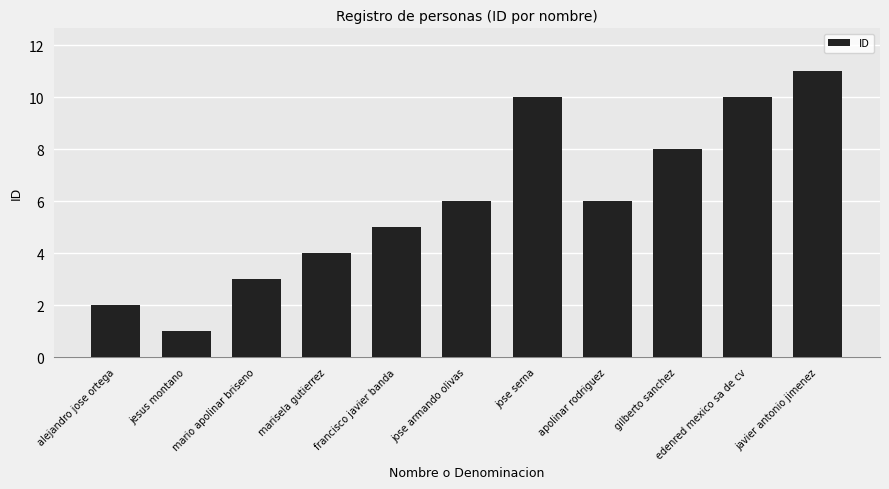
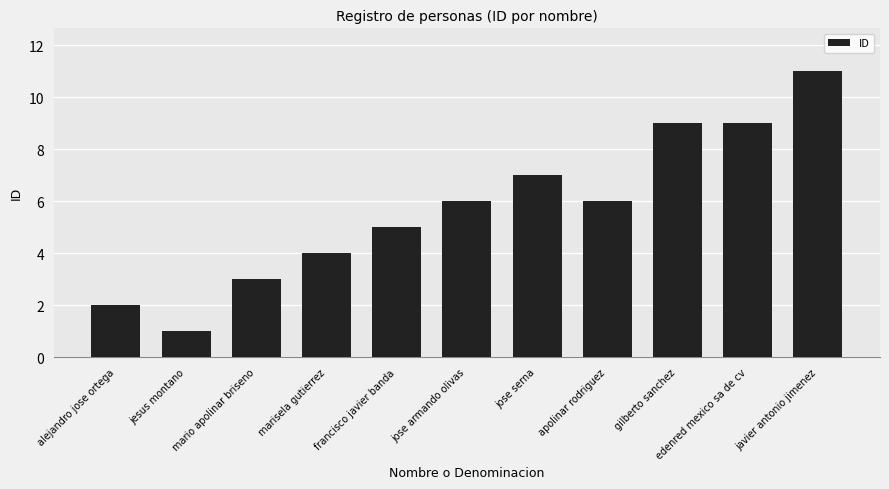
  {
    "alejandro jose ortega": 2,
    "jesus montano": 1,
    "mario apolinar briseno": 3,
    "marisela gutierrez": 4,
    "francisco javier banda": 5,
    "jose armando olivas": 6,
-   "jose serna": 10,
+   "jose serna": 7,
    "apolinar rodriguez": 6,
-   "gilberto sanchez": 8,
-   "edenred mexico sa de cv": 10,
+   "gilberto sanchez": 9,
+   "edenred mexico sa de cv": 9,
    "javier antonio jimenez": 11
  }
